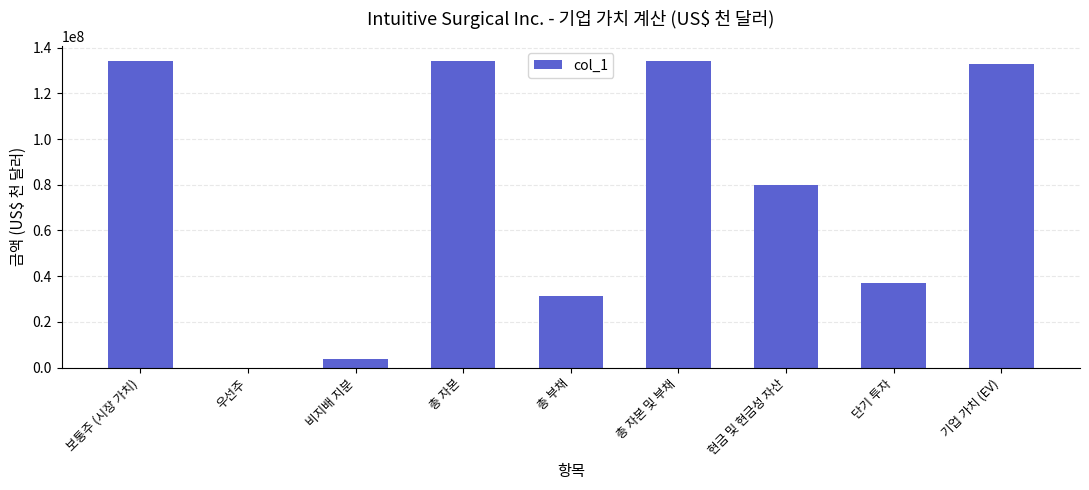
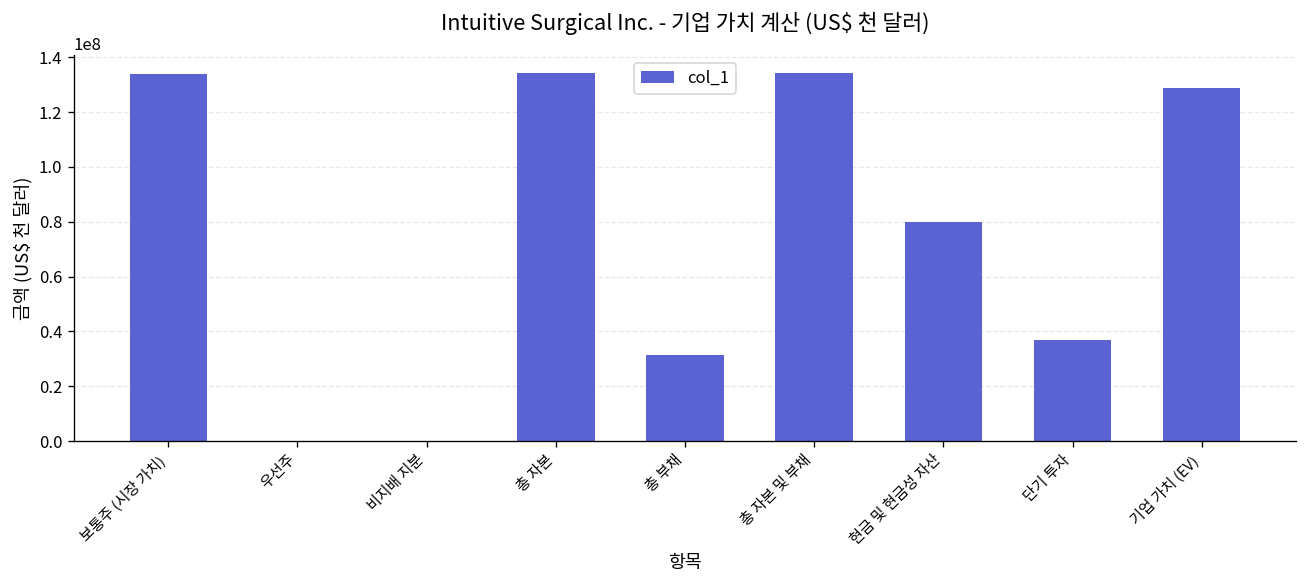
  {
    "보통주 (시장 가치)": 134000000,
    "우선주": 0,
-   "비지배 지분": 4000000,
+   "비지배 지분": 0,
    "총 자본": 134000000,
    "총 부채": 31000000,
    "총 자본 및 부채": 134000000,
    "현금 및 현금성 자산": 80000000,
    "단기 투자": 37000000,
-   "기업 가치 (EV)": 133000000
+   "기업 가치 (EV)": 129000000
  }
